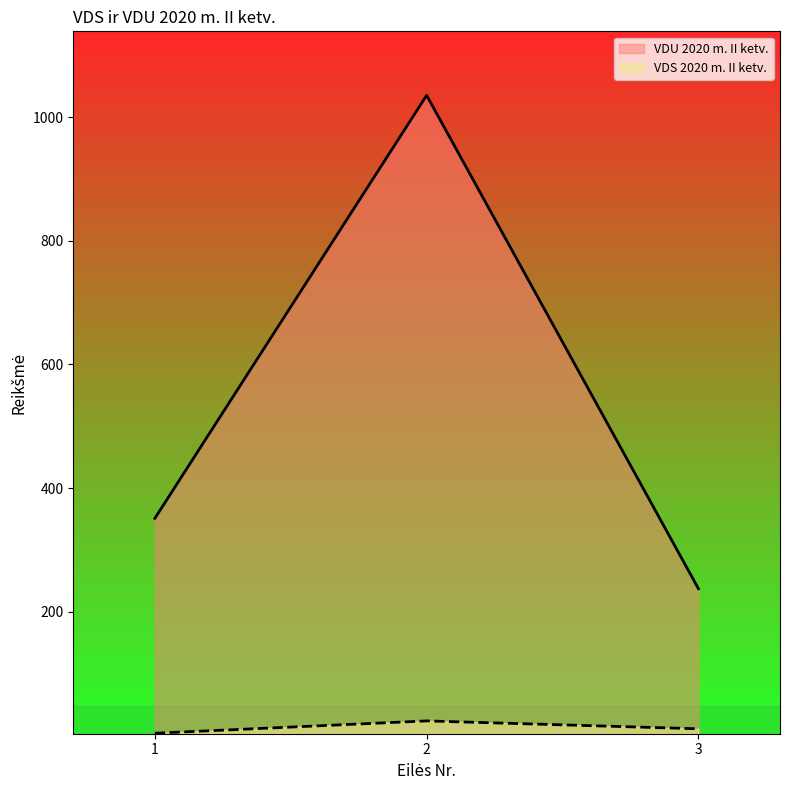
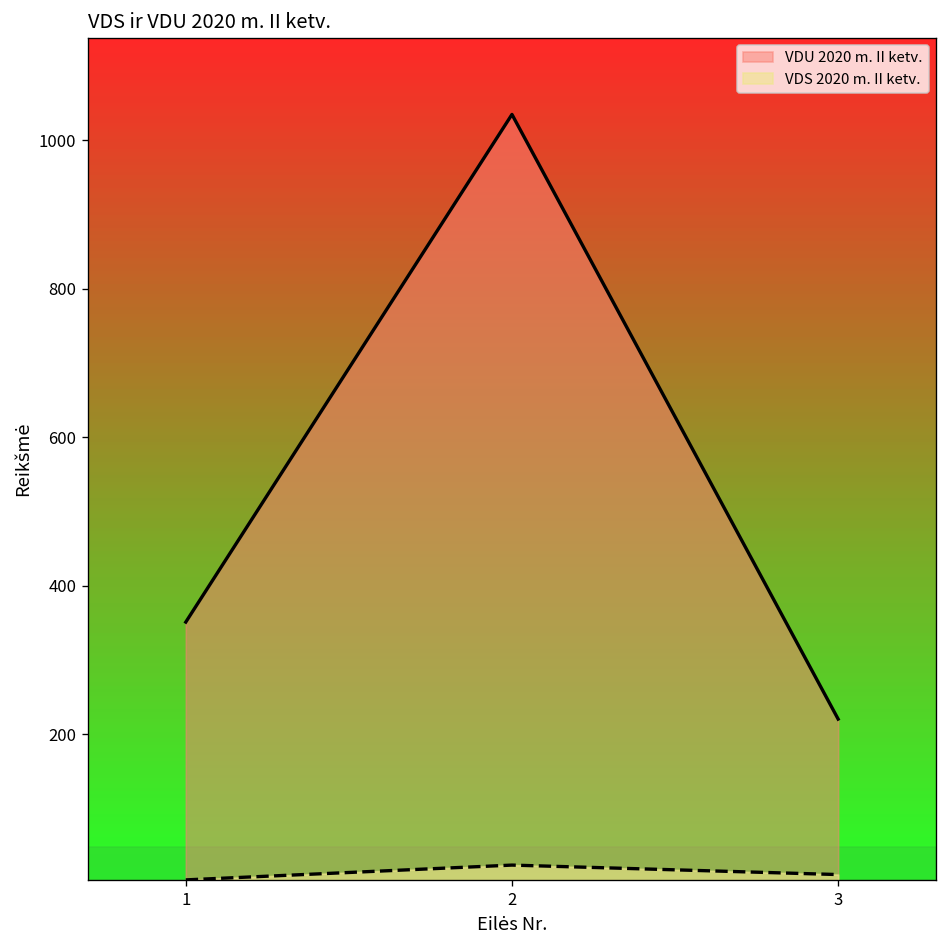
  {
    "VDU 2020 m. II ketv.": {
      "1": 350,
      "2": 1040,
-     "3": 240
+     "3": 220
    }
  }
